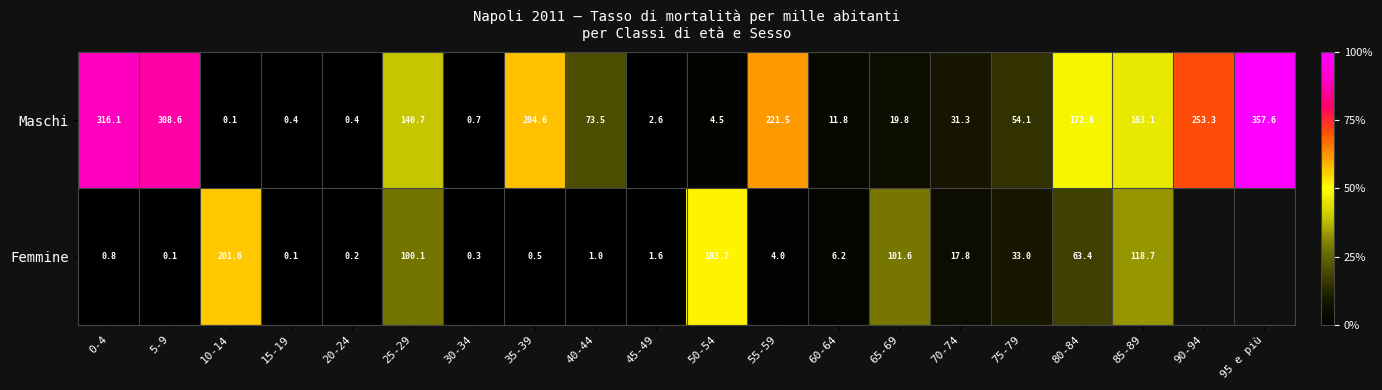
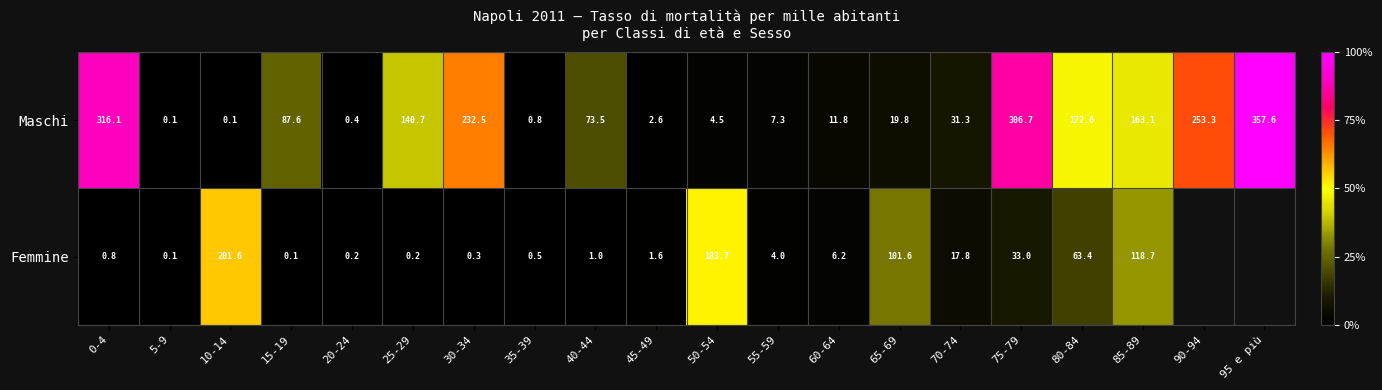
  {
    "Maschi": {
      "0-4": 316.1,
-     "5-9": 308.6,
+     "5-9": 0.1,
      "10-14": 0.1,
-     "15-19": 0.4,
+     "15-19": 87.6,
      "20-24": 0.4,
      "25-29": 140.7,
-     "30-34": 0.7,
-     "35-39": 204.6,
+     "30-34": 232.5,
+     "35-39": 0.8,
      "40-44": 73.5,
      "45-49": 2.6,
      "50-54": 4.5,
-     "55-59": 221.5,
+     "55-59": 7.3,
      "60-64": 11.8,
      "65-69": 19.8,
      "70-74": 31.3,
-     "75-79": 54.1,
+     "75-79": 306.7,
      "80-84": 172.6,
      "85-89": 163.1,
      "90-94": 253.3,
      "95 e più": 357.6
    },
    "Femmine": {
      "0-4": 0.8,
      "5-9": 0.1,
      "10-14": 201.6,
      "15-19": 0.1,
      "20-24": 0.2,
-     "25-29": 100.1,
+     "25-29": 0.2,
      "30-34": 0.3,
      "35-39": 0.5,
      "40-44": 1.0,
      "45-49": 1.6,
      "50-54": 183.7,
      "55-59": 4.0,
      "60-64": 6.2,
      "65-69": 101.6,
      "70-74": 17.8,
      "75-79": 33.0,
      "80-84": 63.4,
      "85-89": 118.7
    }
  }
